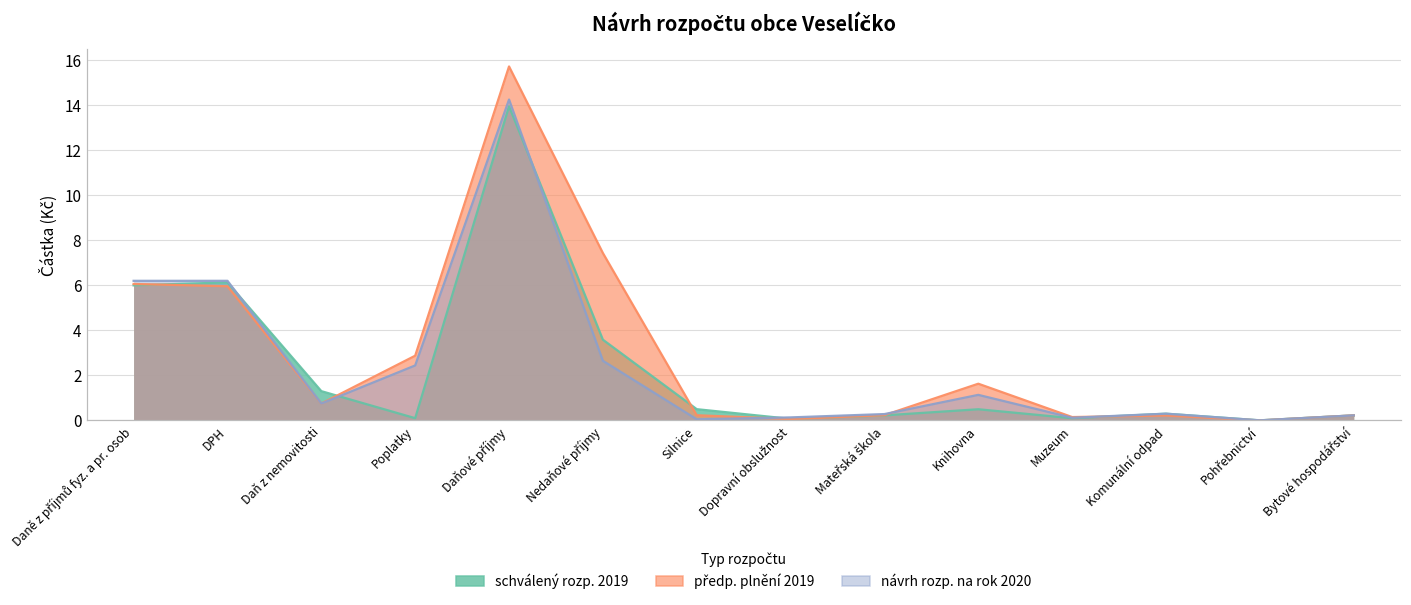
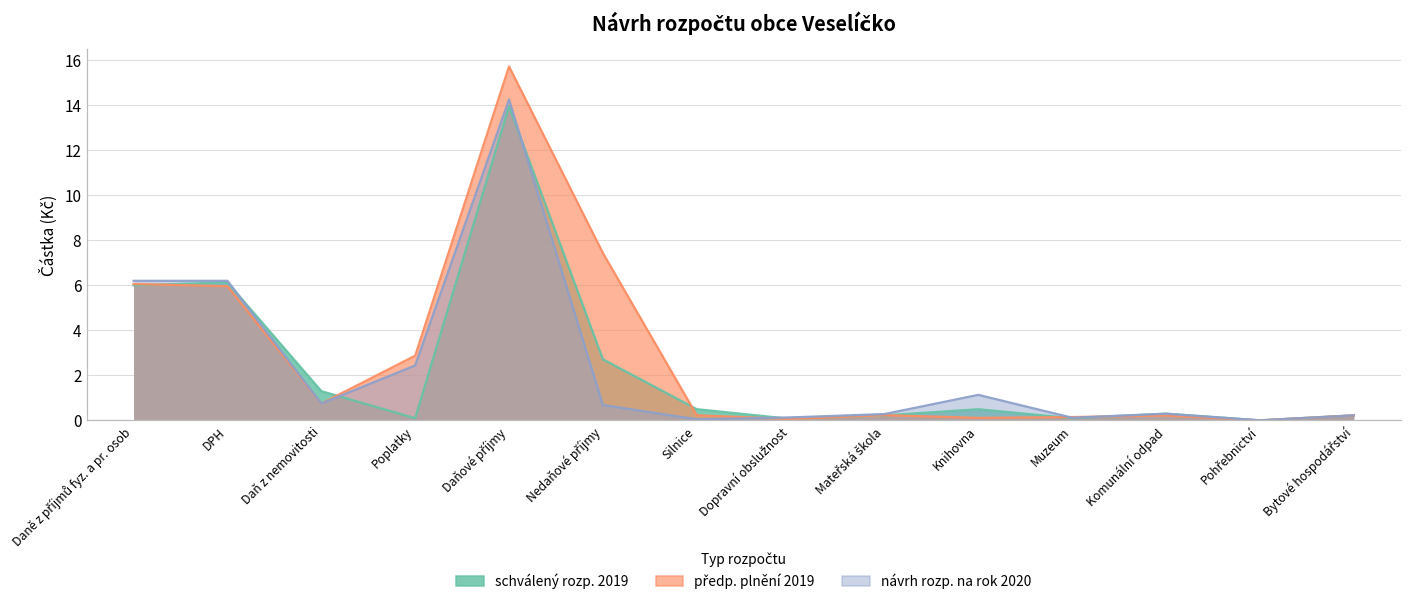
  {
    "schválený rozp. 2019": {
      "Daň z nemovitosti": 1.3,
      "Poplatky": 0.1,
      "Daňové příjmy": 14.0,
-     "Nedaňové příjmy": 3.6,
+     "Nedaňové příjmy": 2.7,
      "Silnice": 0.5,
      "Knihovna": 0.5
    },
    "předp. plnění 2019": {
      "DPH": 6.0,
      "Poplatky": 2.9,
      "Daňové příjmy": 15.7,
      "Nedaňové příjmy": 7.4,
      "Silnice": 0.2,
-     "Knihovna": 1.6
+     "Knihovna": 0.1
    },
    "návrh rozp. na rok 2020": {
      "Daně z příjmů fyz. a pr. osob": 6.2,
      "Poplatky": 2.4,
      "Daňové příjmy": 14.3,
-     "Nedaňové příjmy": 2.6,
+     "Nedaňové příjmy": 0.7,
      "Silnice": 0.1,
      "Knihovna": 1.1
    }
  }
